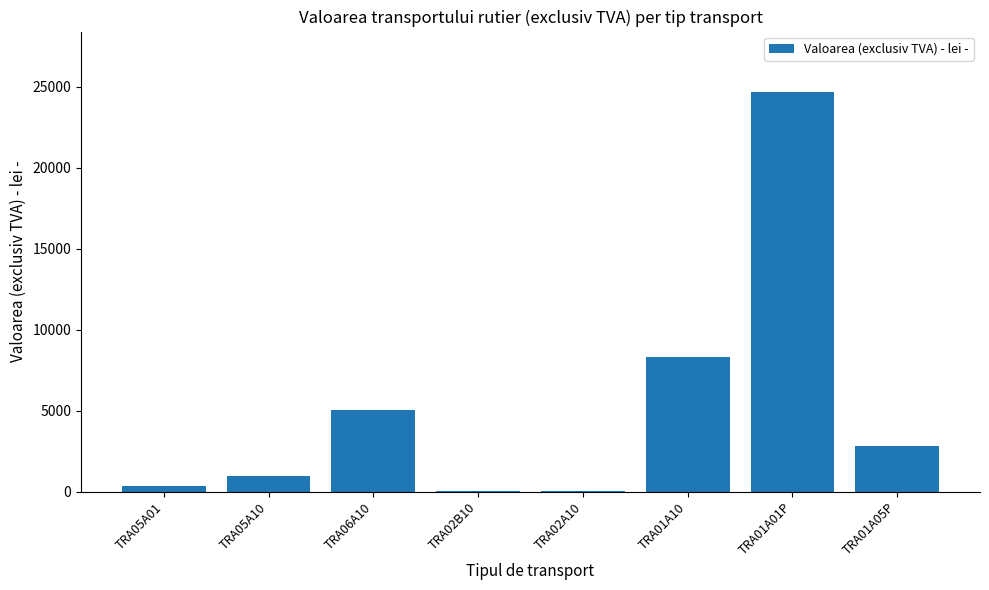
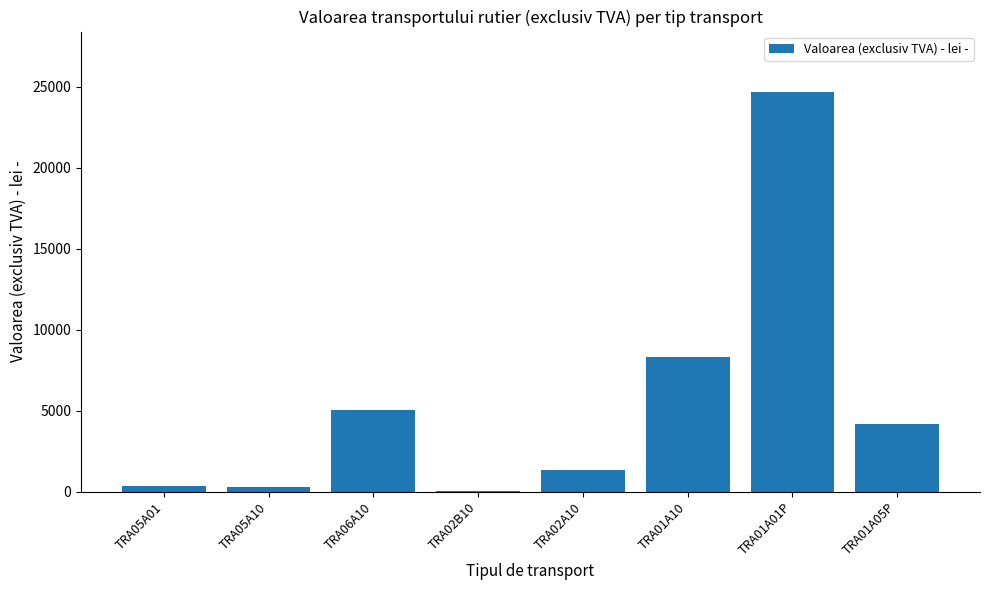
  {
    "TRA05A01": 300,
-   "TRA05A10": 900,
+   "TRA05A10": 300,
    "TRA06A10": 5000,
-   "TRA02A10": 100,
+   "TRA02A10": 1400,
    "TRA01A10": 8300,
    "TRA01A01P": 24700,
-   "TRA01A05P": 2800
+   "TRA01A05P": 4200
  }
